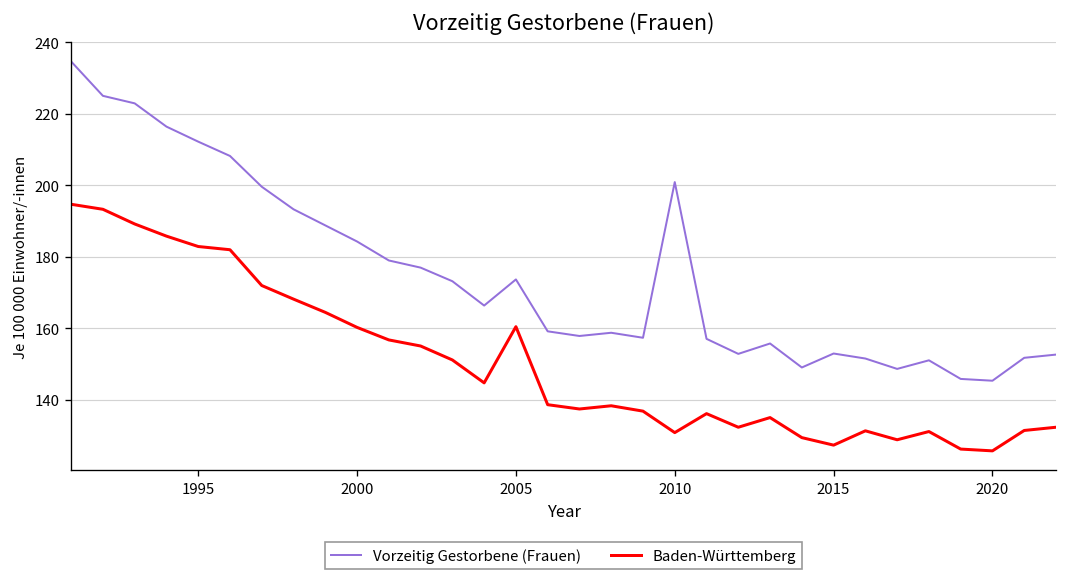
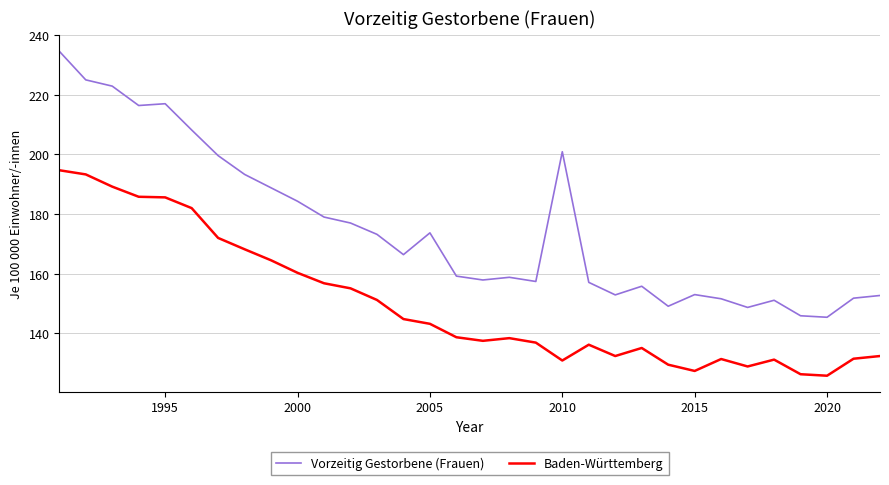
  {
    "Vorzeitig Gestorbene (Frauen)": {
-     "1995": 212,
+     "1995": 217,
      "2000": 184,
      "2005": 174,
      "2010": 201,
      "2015": 153,
      "2020": 145
    },
    "Baden-Württemberg": {
-     "1995": 183,
+     "1995": 186,
      "2000": 160,
-     "2005": 161,
+     "2005": 143,
      "2010": 131,
      "2015": 127,
      "2020": 126
    }
  }
